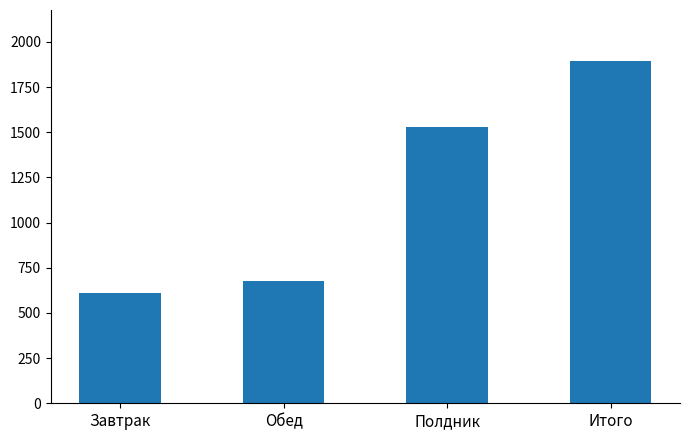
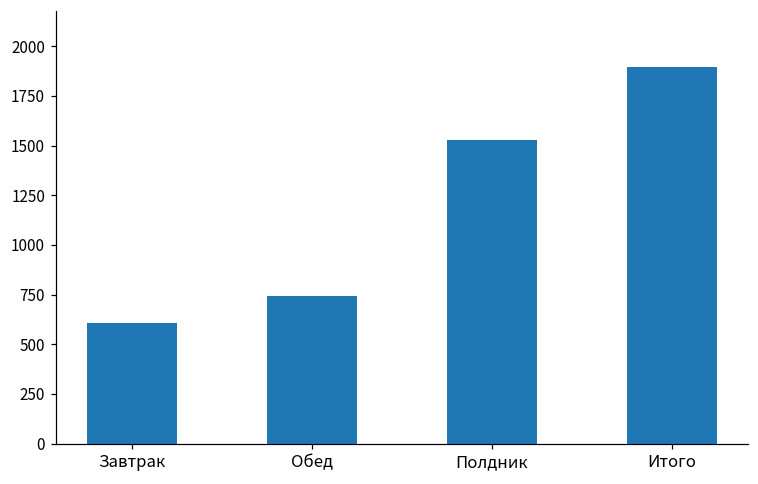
  {
    "Завтрак": 610,
-   "Обед": 680,
+   "Обед": 750,
    "Полдник": 1530,
    "Итого": 1890
  }
